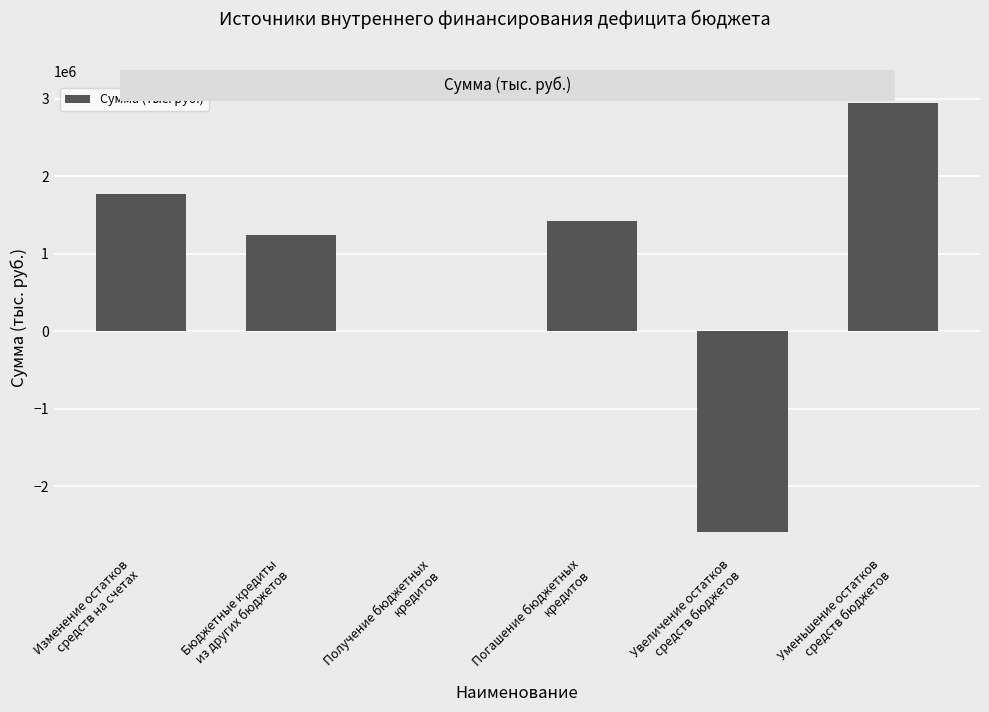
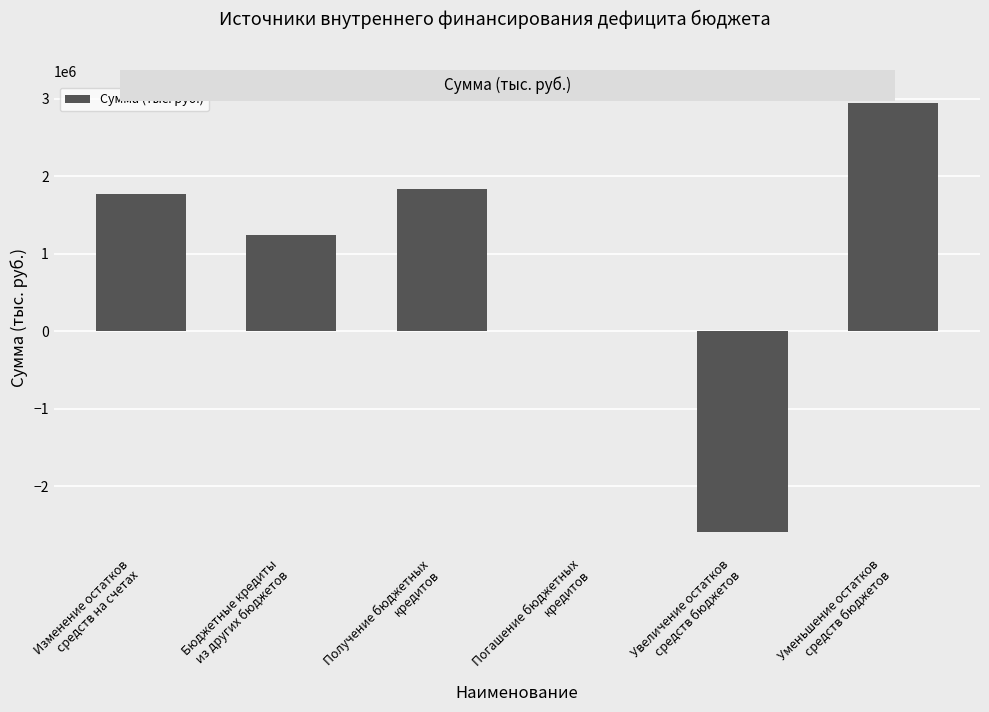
  {
    "Изменение остатков средств на счетах": 1800000,
    "Бюджетные кредиты из других бюджетов": 1200000,
-   "Получение бюджетных кредитов": 0,
-   "Погашение бюджетных кредитов": 1400000,
+   "Получение бюджетных кредитов": 1800000,
+   "Погашение бюджетных кредитов": 0,
    "Увеличение остатков средств бюджетов": -2600000,
    "Уменьшение остатков средств бюджетов": 2900000
  }
